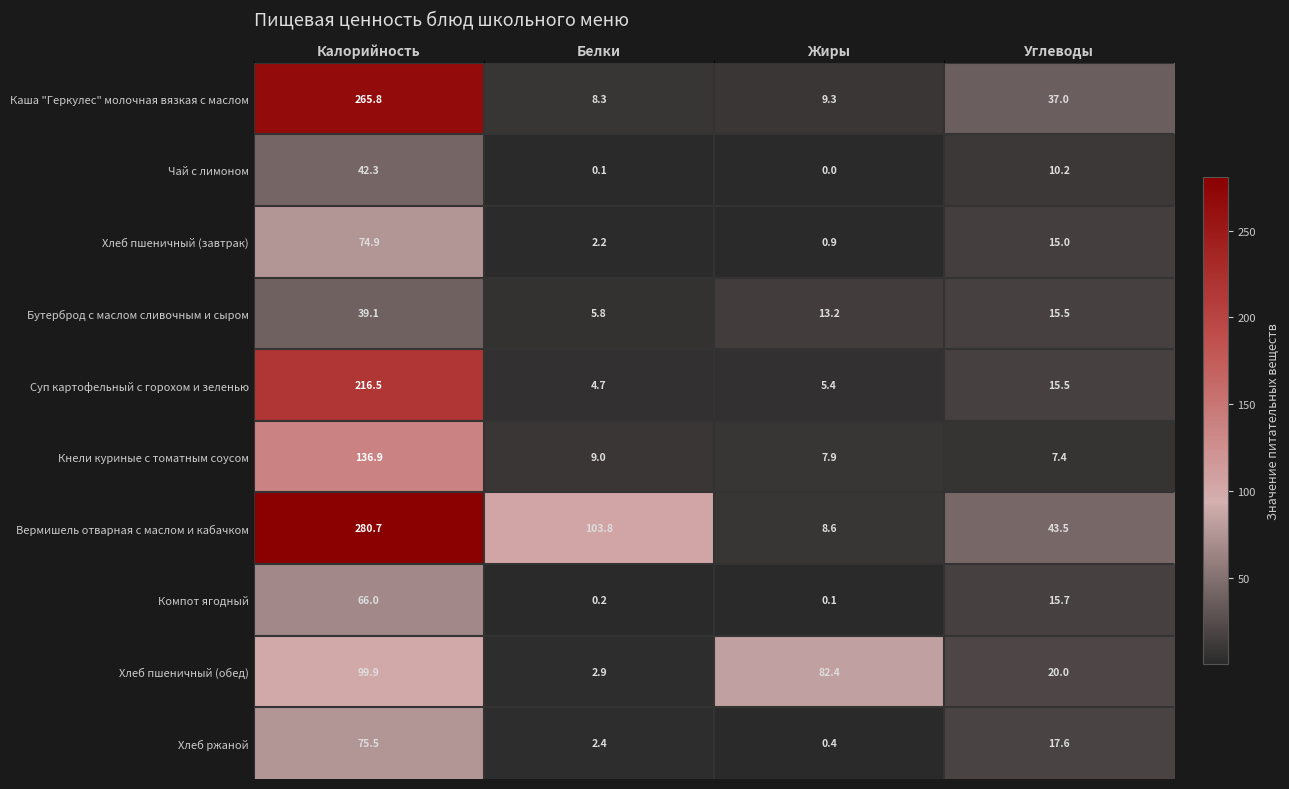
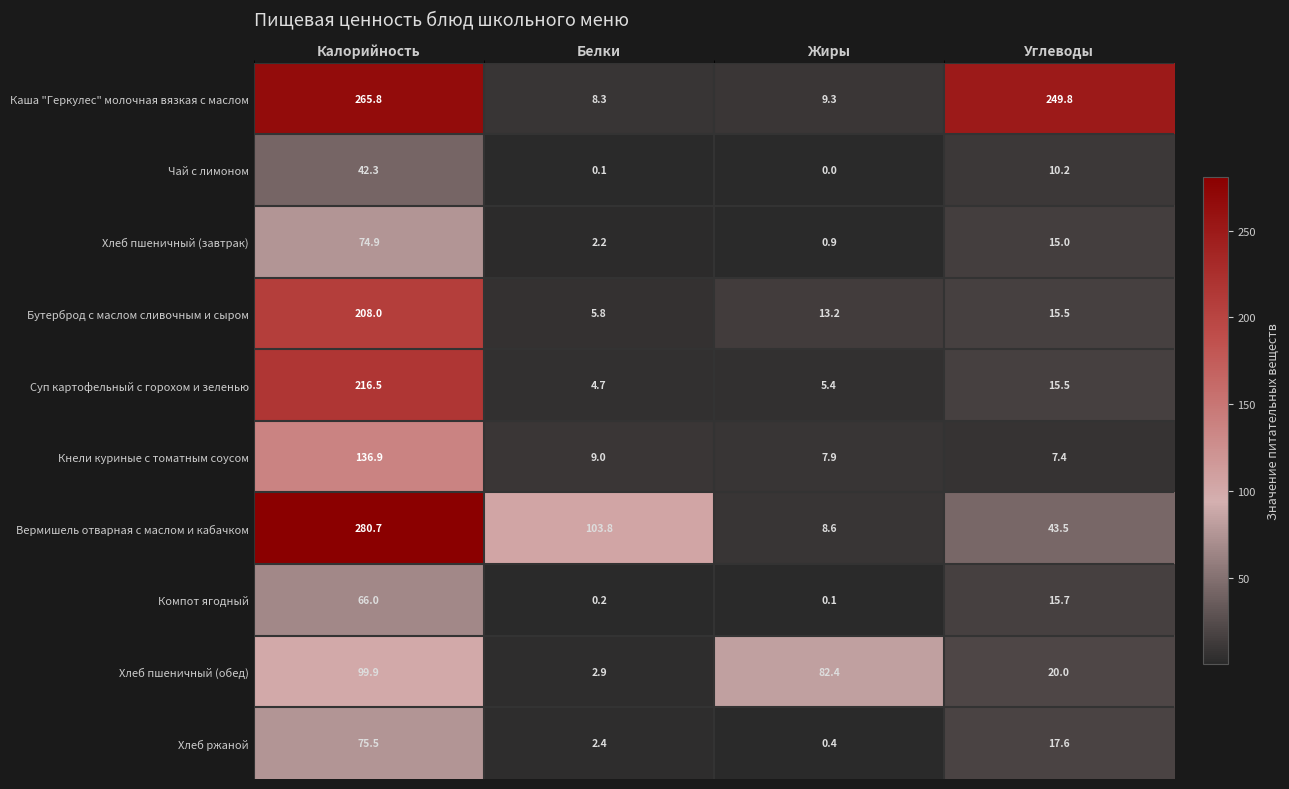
  {
    "Каша \"Геркулес\" молочная вязкая с маслом": {
      "Калорийность": 265.8,
      "Белки": 8.3,
      "Жиры": 9.3,
-     "Углеводы": 37.0
+     "Углеводы": 249.8
    },
    "Чай с лимоном": {
      "Калорийность": 42.3,
      "Белки": 0.1,
      "Жиры": 0.0,
      "Углеводы": 10.2
    },
    "Хлеб пшеничный (завтрак)": {
      "Калорийность": 74.9,
      "Белки": 2.2,
      "Жиры": 0.9,
      "Углеводы": 15.0
    },
    "Бутерброд с маслом сливочным и сыром": {
-     "Калорийность": 39.1,
+     "Калорийность": 208.0,
      "Белки": 5.8,
      "Жиры": 13.2,
      "Углеводы": 15.5
    },
    "Суп картофельный с горохом и зеленью": {
      "Калорийность": 216.5,
      "Белки": 4.7,
      "Жиры": 5.4,
      "Углеводы": 15.5
    },
    "Кнели куриные с томатным соусом": {
      "Калорийность": 136.9,
      "Белки": 9.0,
      "Жиры": 7.9,
      "Углеводы": 7.4
    },
    "Вермишель отварная с маслом и кабачком": {
      "Калорийность": 280.7,
      "Белки": 103.8,
      "Жиры": 8.6,
      "Углеводы": 43.5
    },
    "Компот ягодный": {
      "Калорийность": 66.0,
      "Белки": 0.2,
      "Жиры": 0.1,
      "Углеводы": 15.7
    },
    "Хлеб пшеничный (обед)": {
      "Калорийность": 99.9,
      "Белки": 2.9,
      "Жиры": 82.4,
      "Углеводы": 20.0
    },
    "Хлеб ржаной": {
      "Калорийность": 75.5,
      "Белки": 2.4,
      "Жиры": 0.4,
      "Углеводы": 17.6
    }
  }
